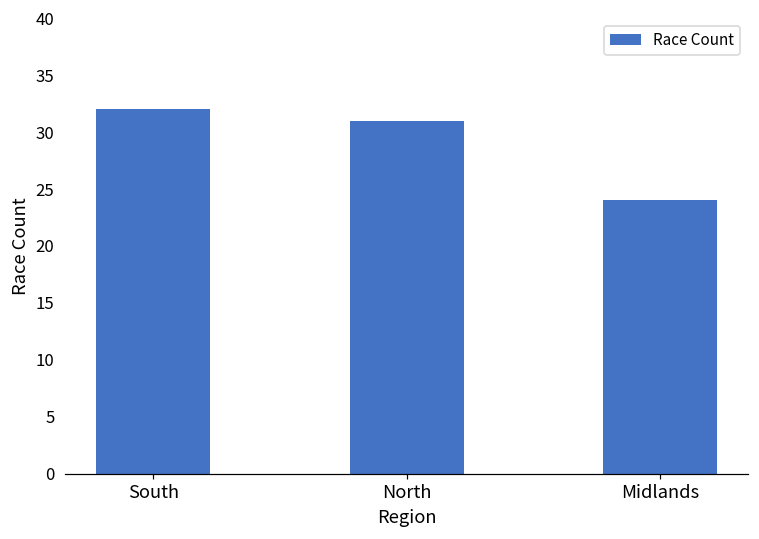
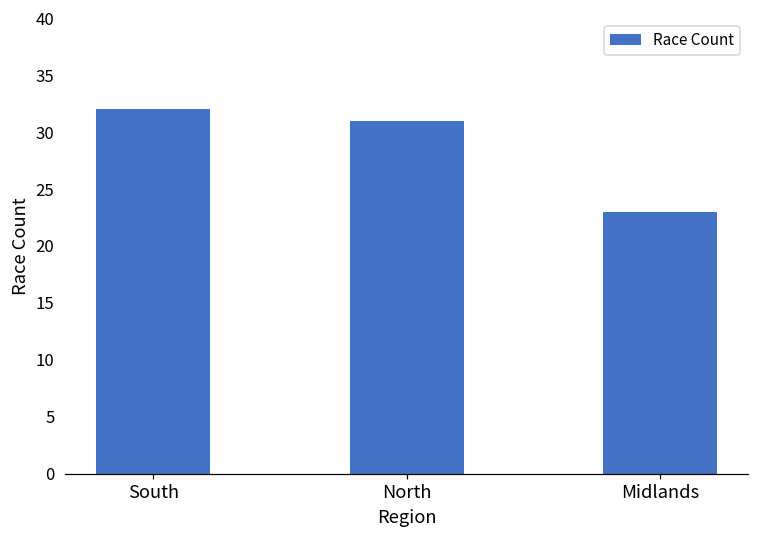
  {
    "South": 32,
    "North": 31,
-   "Midlands": 24
+   "Midlands": 23
  }
